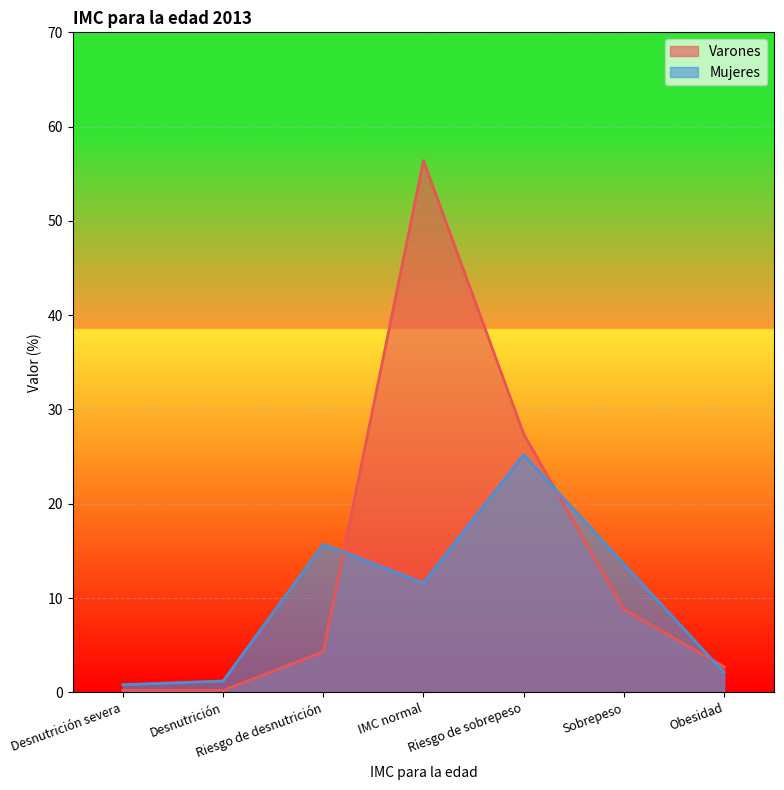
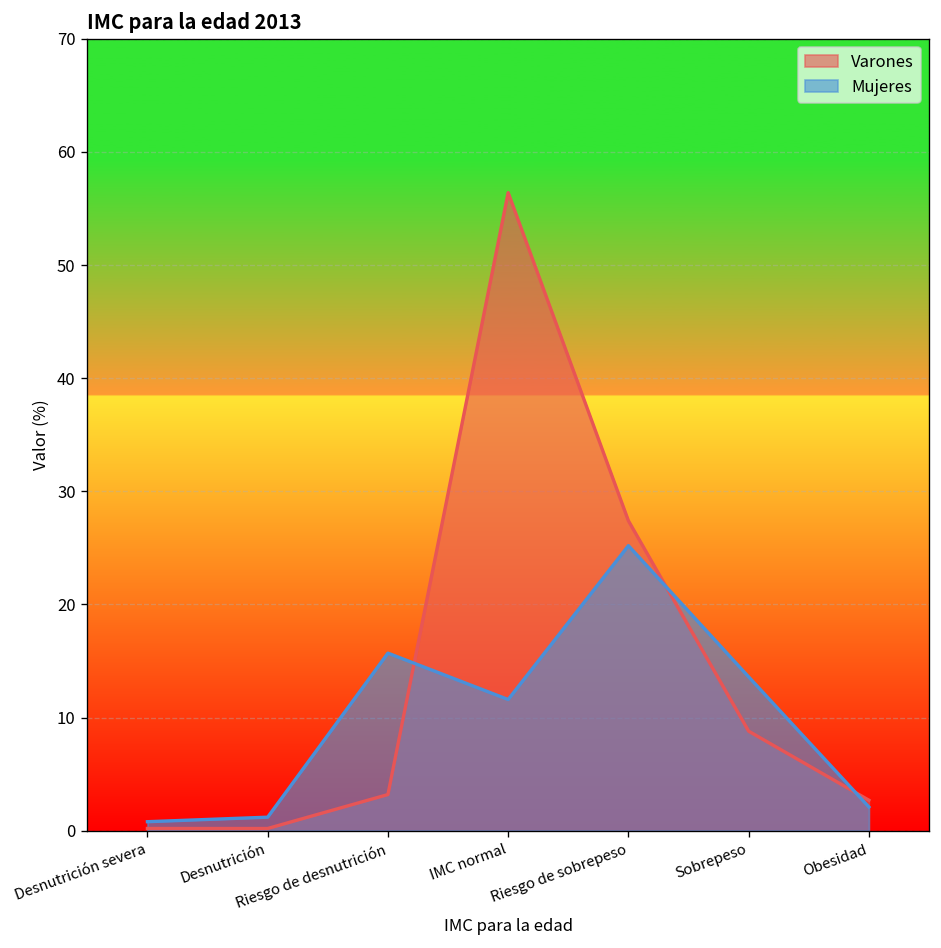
  {
    "Varones": {
      "Desnutrición severa": 0,
      "Desnutrición": 0,
-     "Riesgo de desnutrición": 4,
+     "Riesgo de desnutrición": 3,
      "IMC normal": 56,
      "Riesgo de sobrepeso": 27,
      "Sobrepeso": 9,
      "Obesidad": 3
    },
    "Mujeres": {
      "Desnutrición severa": 1,
      "Desnutrición": 1,
      "Riesgo de desnutrición": 16,
      "IMC normal": 12,
      "Riesgo de sobrepeso": 25,
      "Sobrepeso": 14,
      "Obesidad": 2
    }
  }
